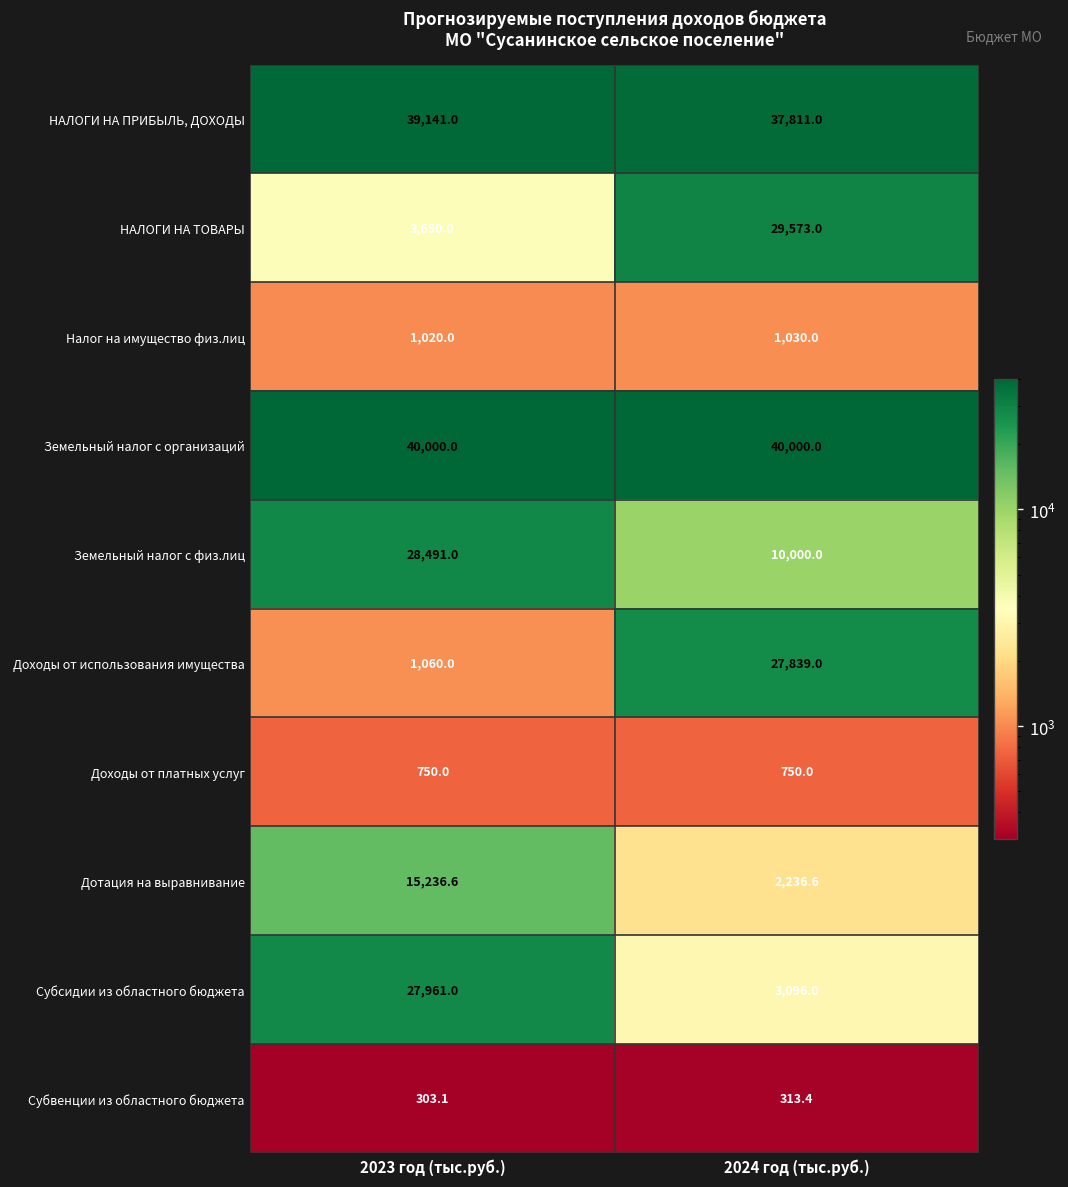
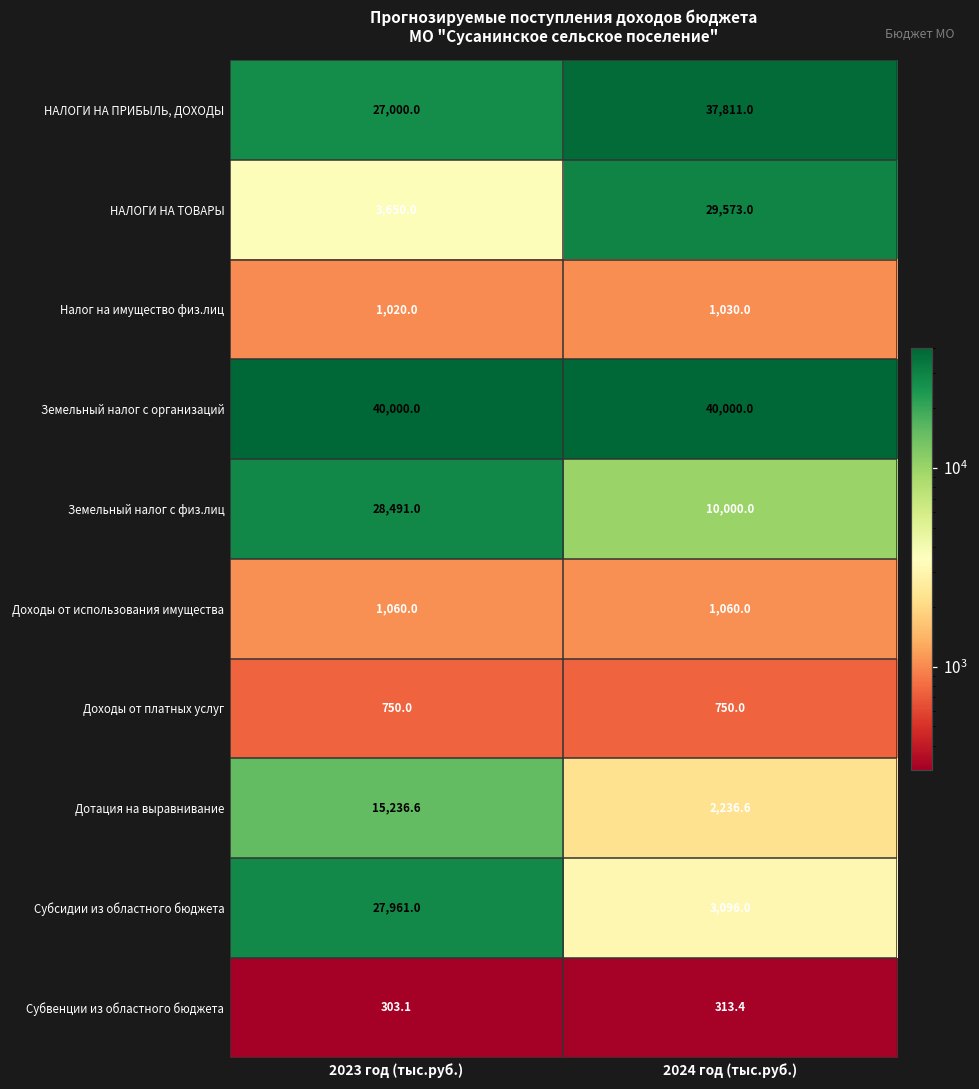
  {
    "НАЛОГИ НА ПРИБЫЛЬ, ДОХОДЫ": {
-     "2023 год (тыс.руб.)": "39,141.0",
+     "2023 год (тыс.руб.)": "27,000.0",
      "2024 год (тыс.руб.)": "37,811.0"
    },
    "НАЛОГИ НА ТОВАРЫ": {
      "2023 год (тыс.руб.)": "3,650.0",
      "2024 год (тыс.руб.)": "29,573.0"
    },
    "Налог на имущество физ.лиц": {
      "2023 год (тыс.руб.)": "1,020.0",
      "2024 год (тыс.руб.)": "1,030.0"
    },
    "Земельный налог с организаций": {
      "2023 год (тыс.руб.)": "40,000.0",
      "2024 год (тыс.руб.)": "40,000.0"
    },
    "Земельный налог с физ.лиц": {
      "2023 год (тыс.руб.)": "28,491.0",
      "2024 год (тыс.руб.)": "10,000.0"
    },
    "Доходы от использования имущества": {
      "2023 год (тыс.руб.)": "1,060.0",
-     "2024 год (тыс.руб.)": "27,839.0"
+     "2024 год (тыс.руб.)": "1,060.0"
    },
    "Доходы от платных услуг": {
      "2023 год (тыс.руб.)": "750.0",
      "2024 год (тыс.руб.)": "750.0"
    },
    "Дотация на выравнивание": {
      "2023 год (тыс.руб.)": "15,236.6",
      "2024 год (тыс.руб.)": "2,236.6"
    },
    "Субсидии из областного бюджета": {
      "2023 год (тыс.руб.)": "27,961.0",
      "2024 год (тыс.руб.)": "3,096.0"
    },
    "Субвенции из областного бюджета": {
      "2023 год (тыс.руб.)": "303.1",
      "2024 год (тыс.руб.)": "313.4"
    }
  }
